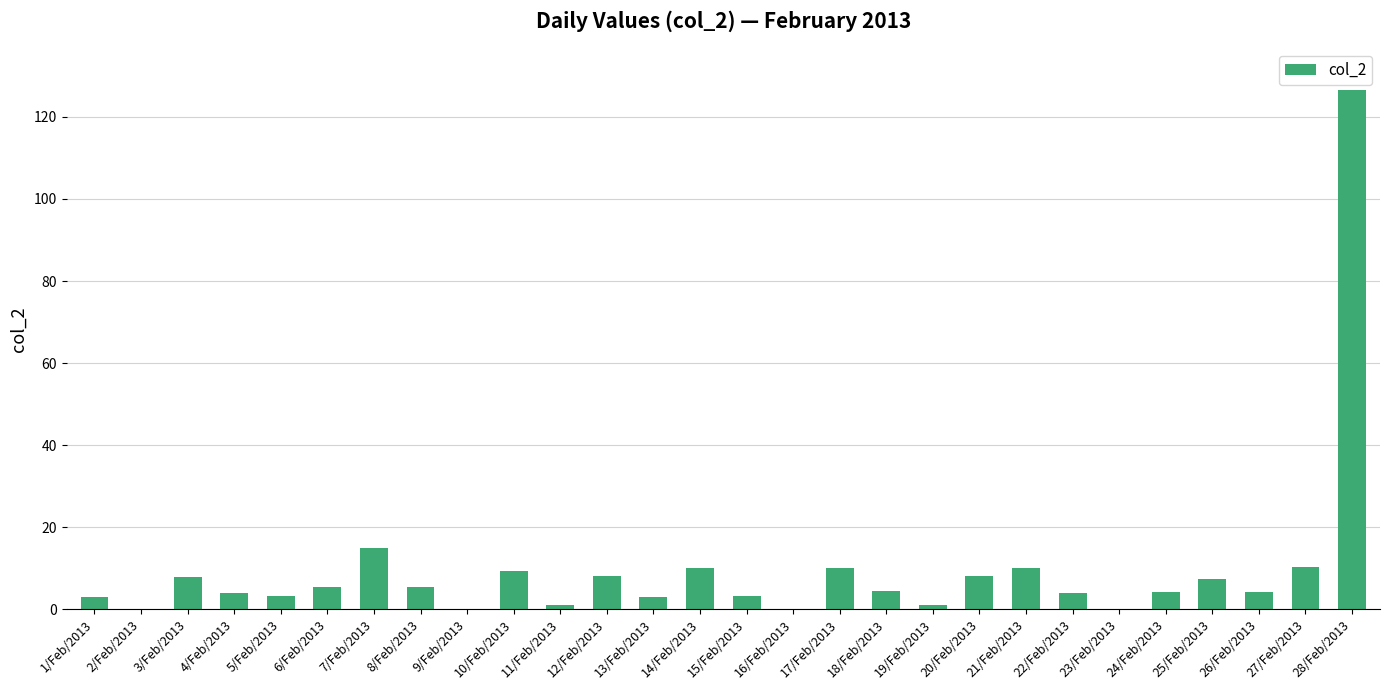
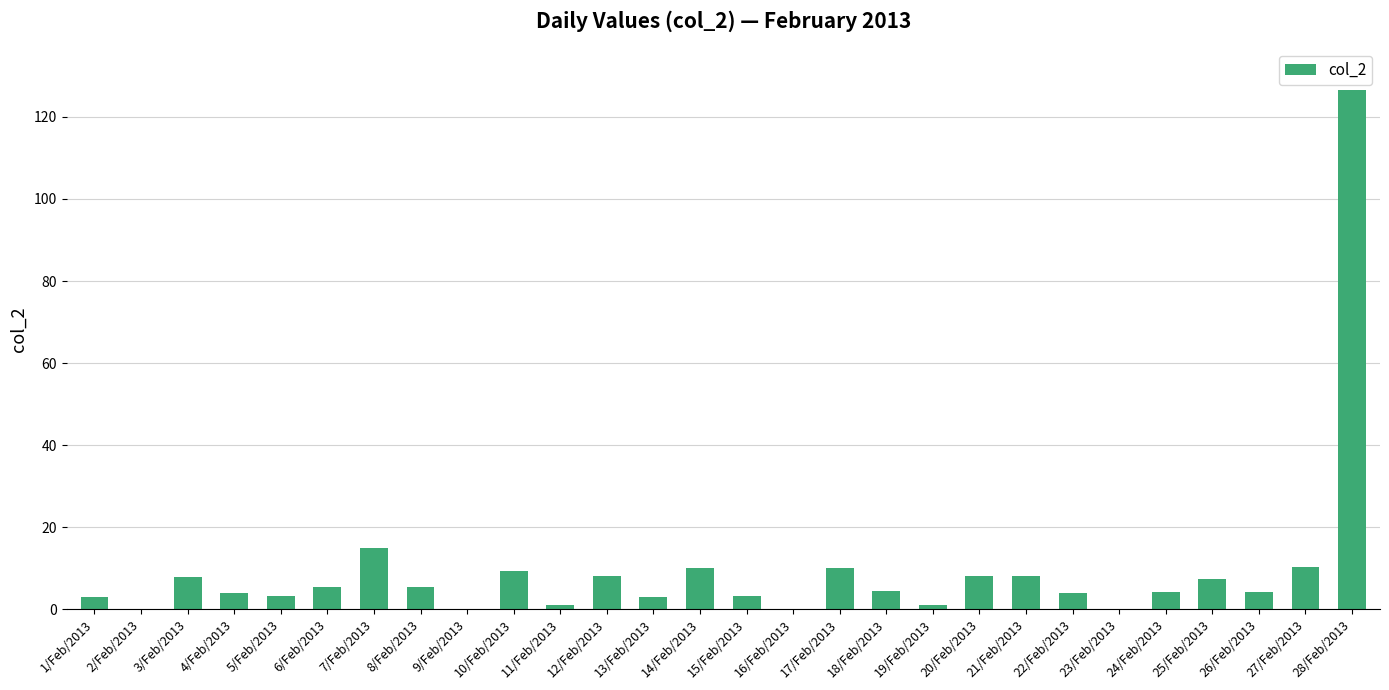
  {
    "1/Feb/2013": 3,
    "2/Feb/2013": 0,
    "3/Feb/2013": 8,
    "4/Feb/2013": 4,
    "5/Feb/2013": 3,
    "6/Feb/2013": 5,
    "7/Feb/2013": 15,
    "8/Feb/2013": 6,
    "9/Feb/2013": 0,
    "10/Feb/2013": 9,
    "11/Feb/2013": 1,
    "12/Feb/2013": 8,
    "13/Feb/2013": 3,
    "14/Feb/2013": 10,
    "15/Feb/2013": 3,
    "16/Feb/2013": 0,
    "17/Feb/2013": 10,
    "18/Feb/2013": 4,
    "19/Feb/2013": 1,
    "20/Feb/2013": 8,
-   "21/Feb/2013": 10,
+   "21/Feb/2013": 8,
    "22/Feb/2013": 4,
    "23/Feb/2013": 0,
    "24/Feb/2013": 4,
    "25/Feb/2013": 7,
    "26/Feb/2013": 4,
    "27/Feb/2013": 10,
    "28/Feb/2013": 127
  }
